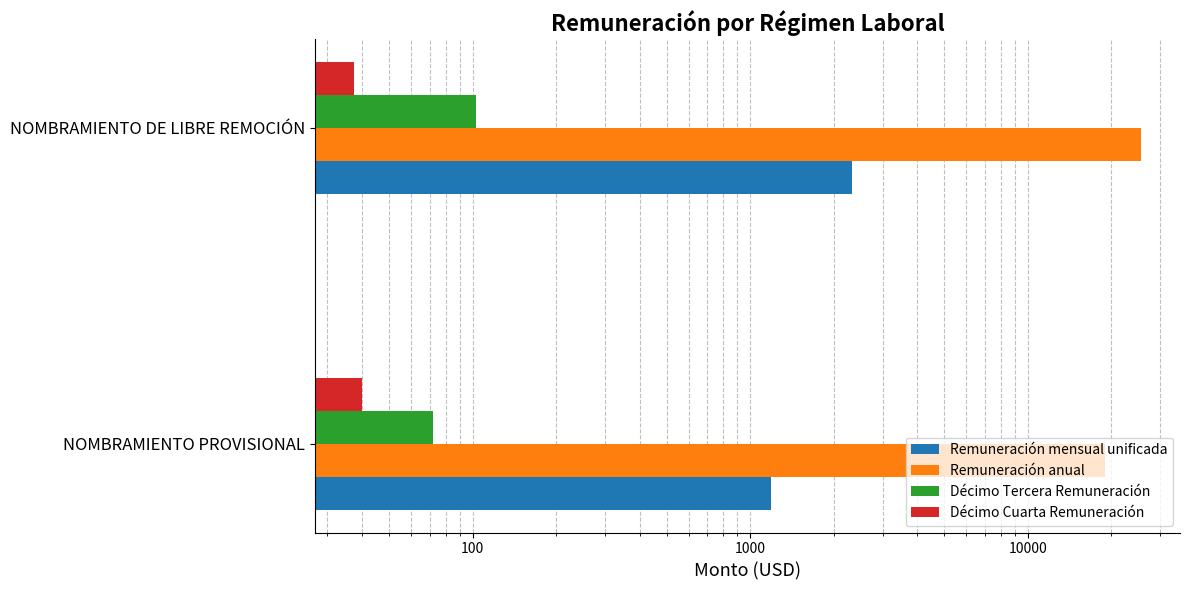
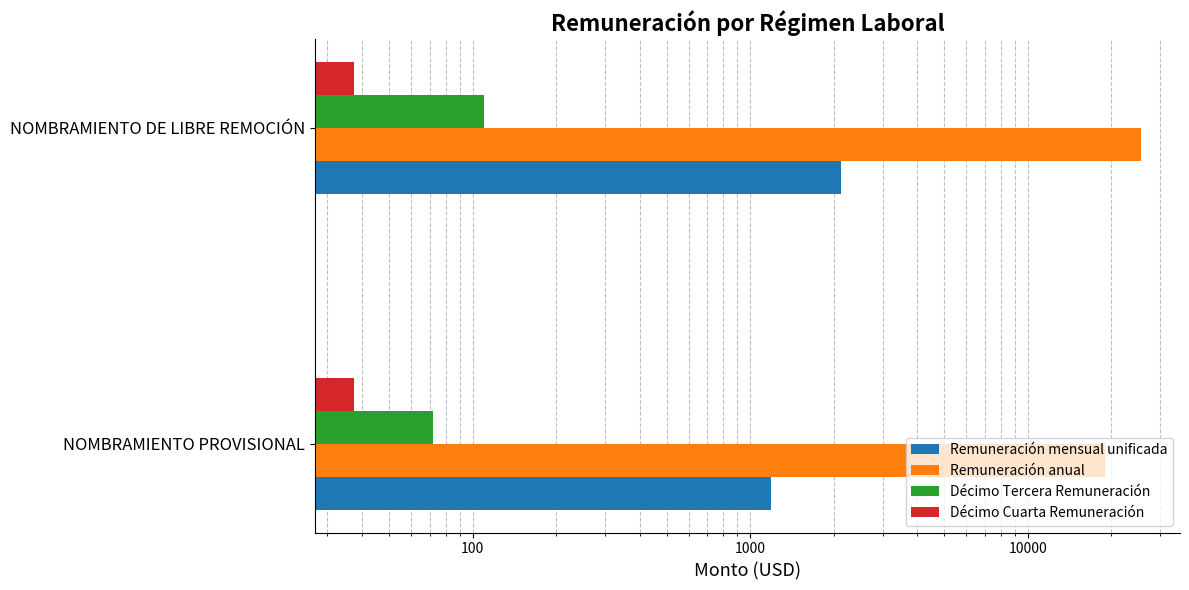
  {
    "Remuneración mensual unificada": {
-     "NOMBRAMIENTO DE LIBRE REMOCIÓN": 2300,
+     "NOMBRAMIENTO DE LIBRE REMOCIÓN": 2100,
      "NOMBRAMIENTO PROVISIONAL": 1190
    },
    "Remuneración anual": {
      "NOMBRAMIENTO DE LIBRE REMOCIÓN": 26000
    },
    "Décimo Tercera Remuneración": {
-     "NOMBRAMIENTO DE LIBRE REMOCIÓN": 103,
+     "NOMBRAMIENTO DE LIBRE REMOCIÓN": 110,
      "NOMBRAMIENTO PROVISIONAL": 72
    },
    "Décimo Cuarta Remuneración": {
      "NOMBRAMIENTO DE LIBRE REMOCIÓN": 38,
-     "NOMBRAMIENTO PROVISIONAL": 40
+     "NOMBRAMIENTO PROVISIONAL": 38
    }
  }
